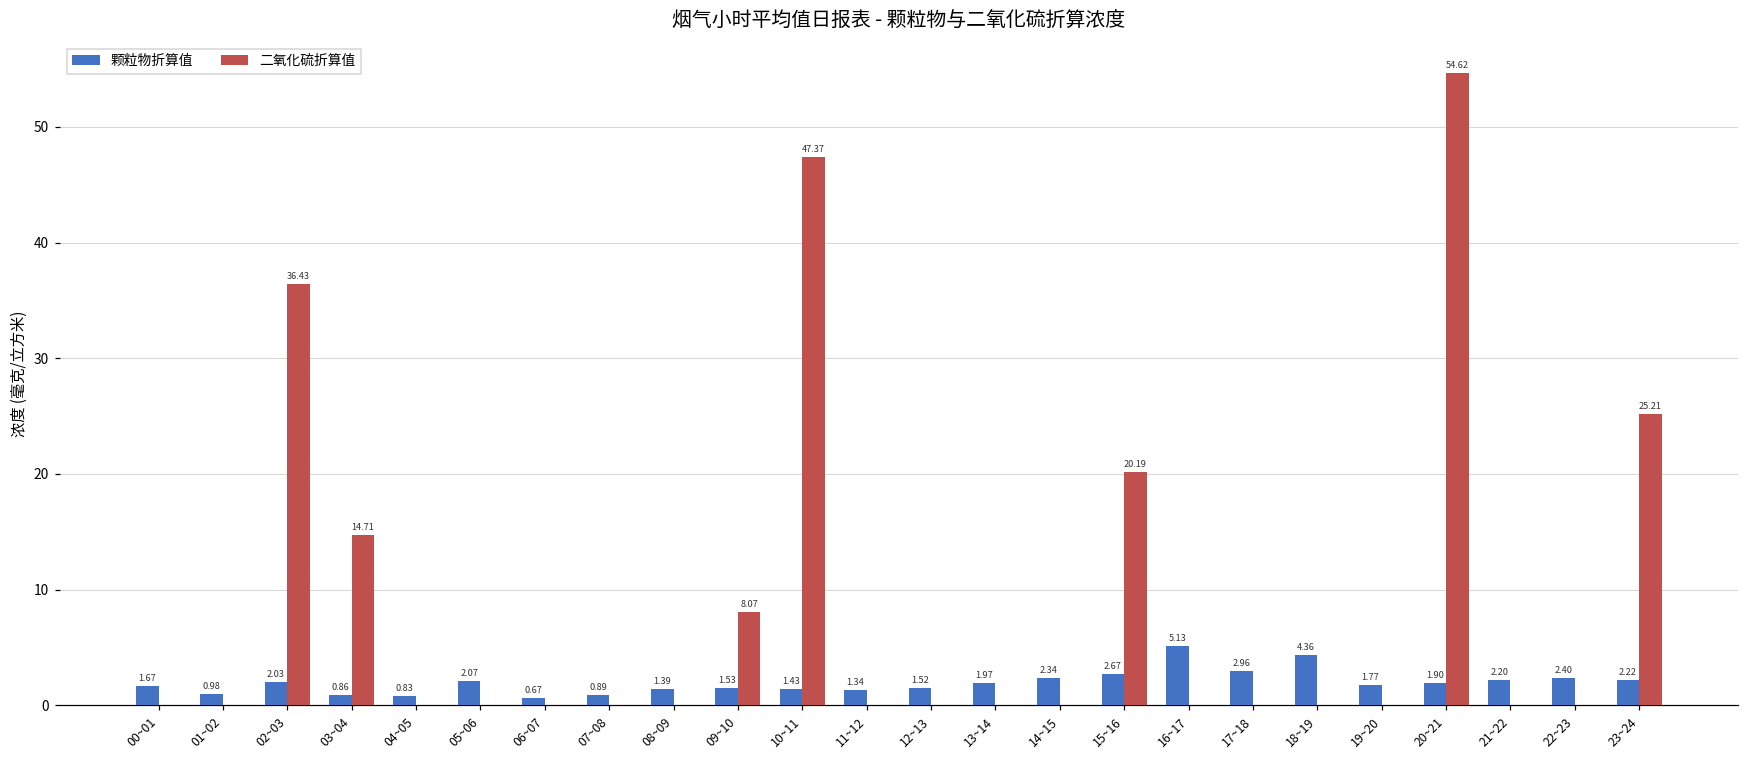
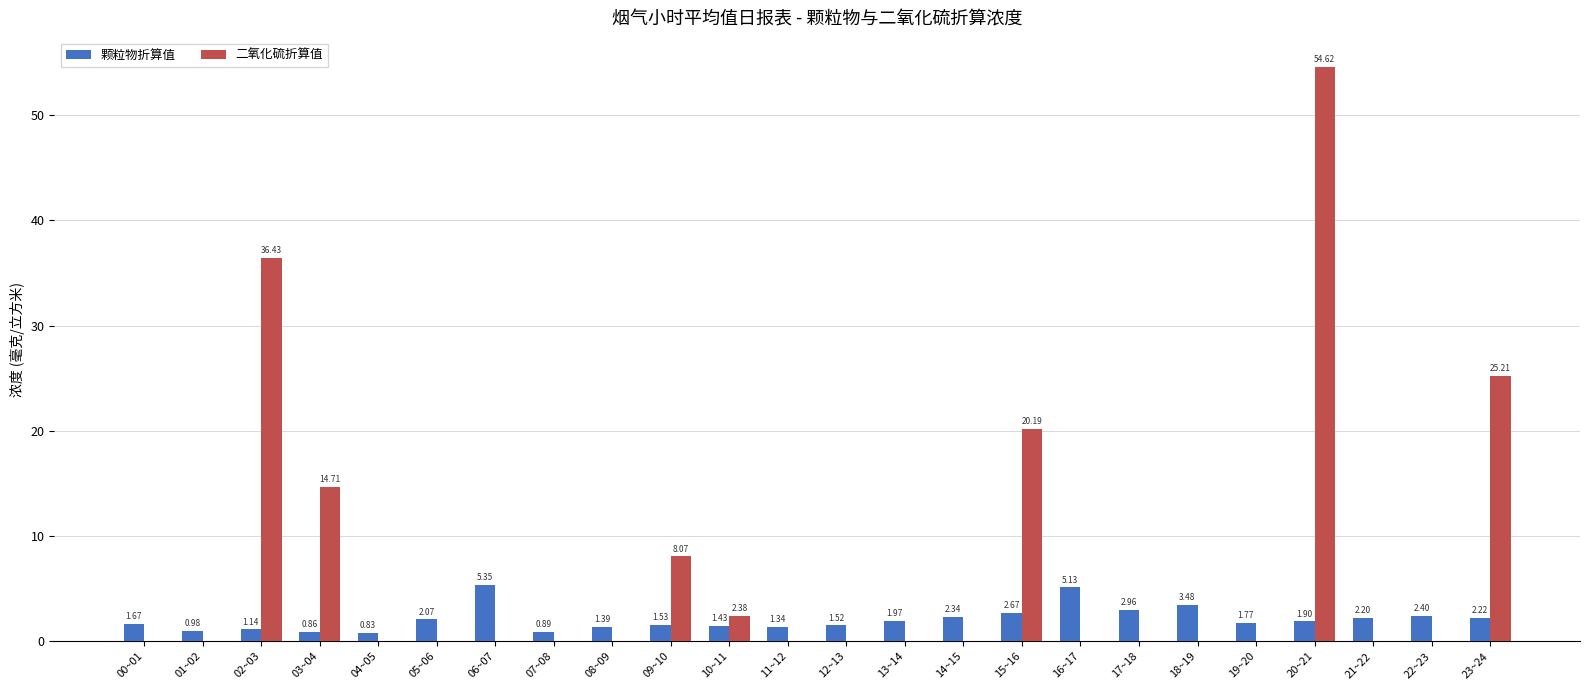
  {
    "颗粒物折算值": {
      "00~01": 1.67,
      "01~02": 0.98,
-     "02~03": 2.03,
+     "02~03": 1.14,
      "03~04": 0.86,
      "04~05": 0.83,
      "05~06": 2.07,
-     "06~07": 0.67,
+     "06~07": 5.35,
      "07~08": 0.89,
      "08~09": 1.39,
      "09~10": 1.53,
      "10~11": 1.43,
      "11~12": 1.34,
      "12~13": 1.52,
      "13~14": 1.97,
      "14~15": 2.34,
      "15~16": 2.67,
      "16~17": 5.13,
      "17~18": 2.96,
-     "18~19": 4.36,
+     "18~19": 3.48,
      "19~20": 1.77,
      "20~21": 1.90,
      "21~22": 2.20,
      "22~23": 2.40,
      "23~24": 2.22
    },
    "二氧化硫折算值": {
      "02~03": 36.43,
      "03~04": 14.71,
      "09~10": 8.07,
-     "10~11": 47.37,
+     "10~11": 2.38,
      "15~16": 20.19,
      "20~21": 54.62,
      "23~24": 25.21
    }
  }
